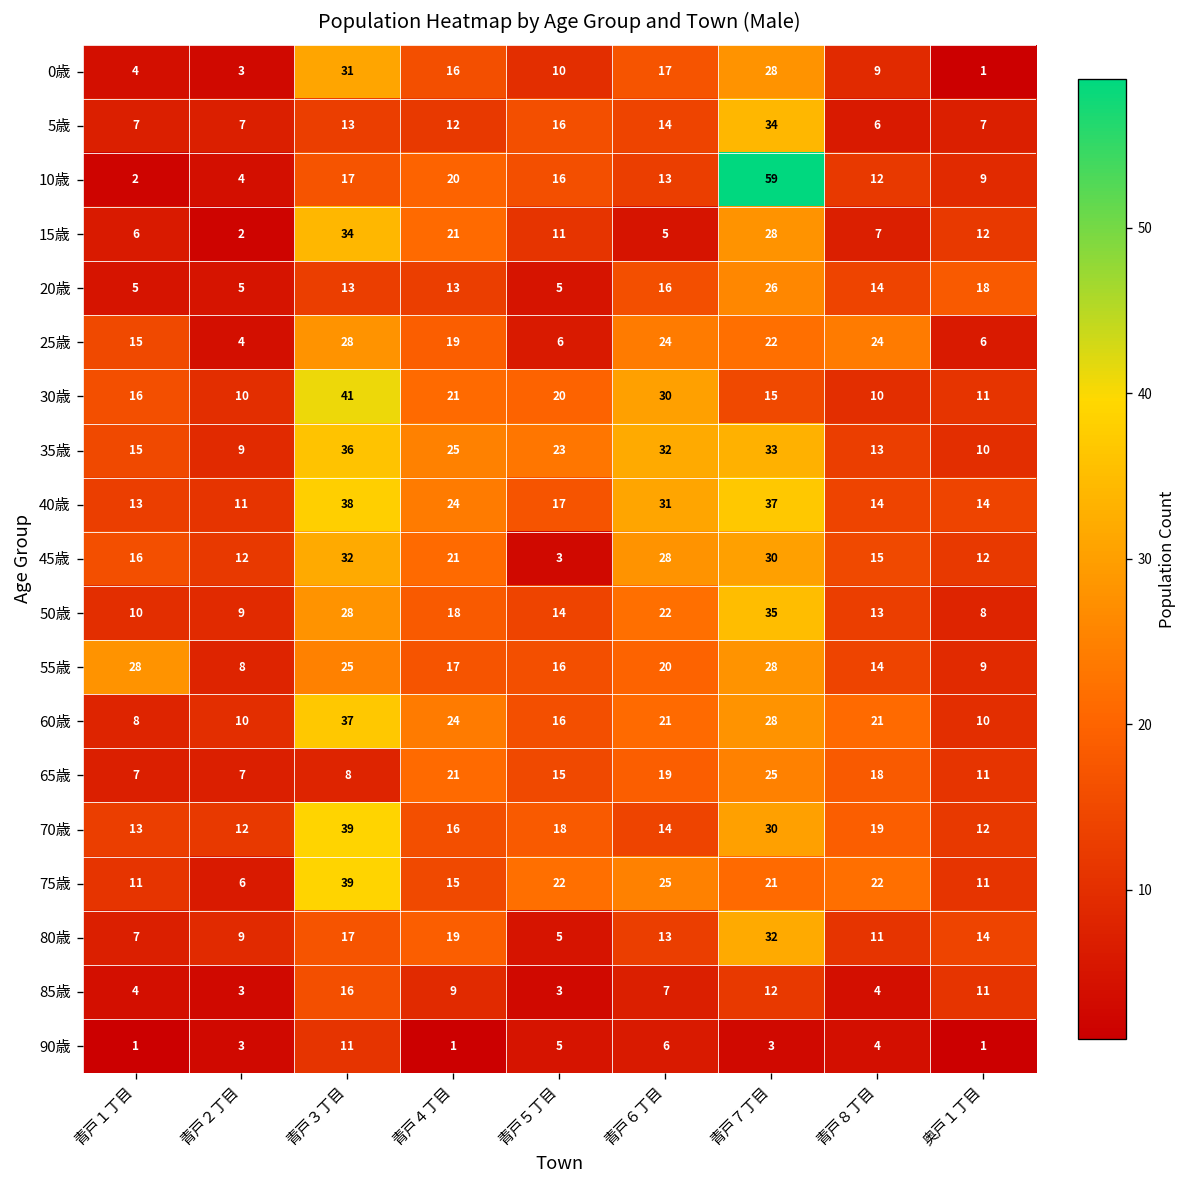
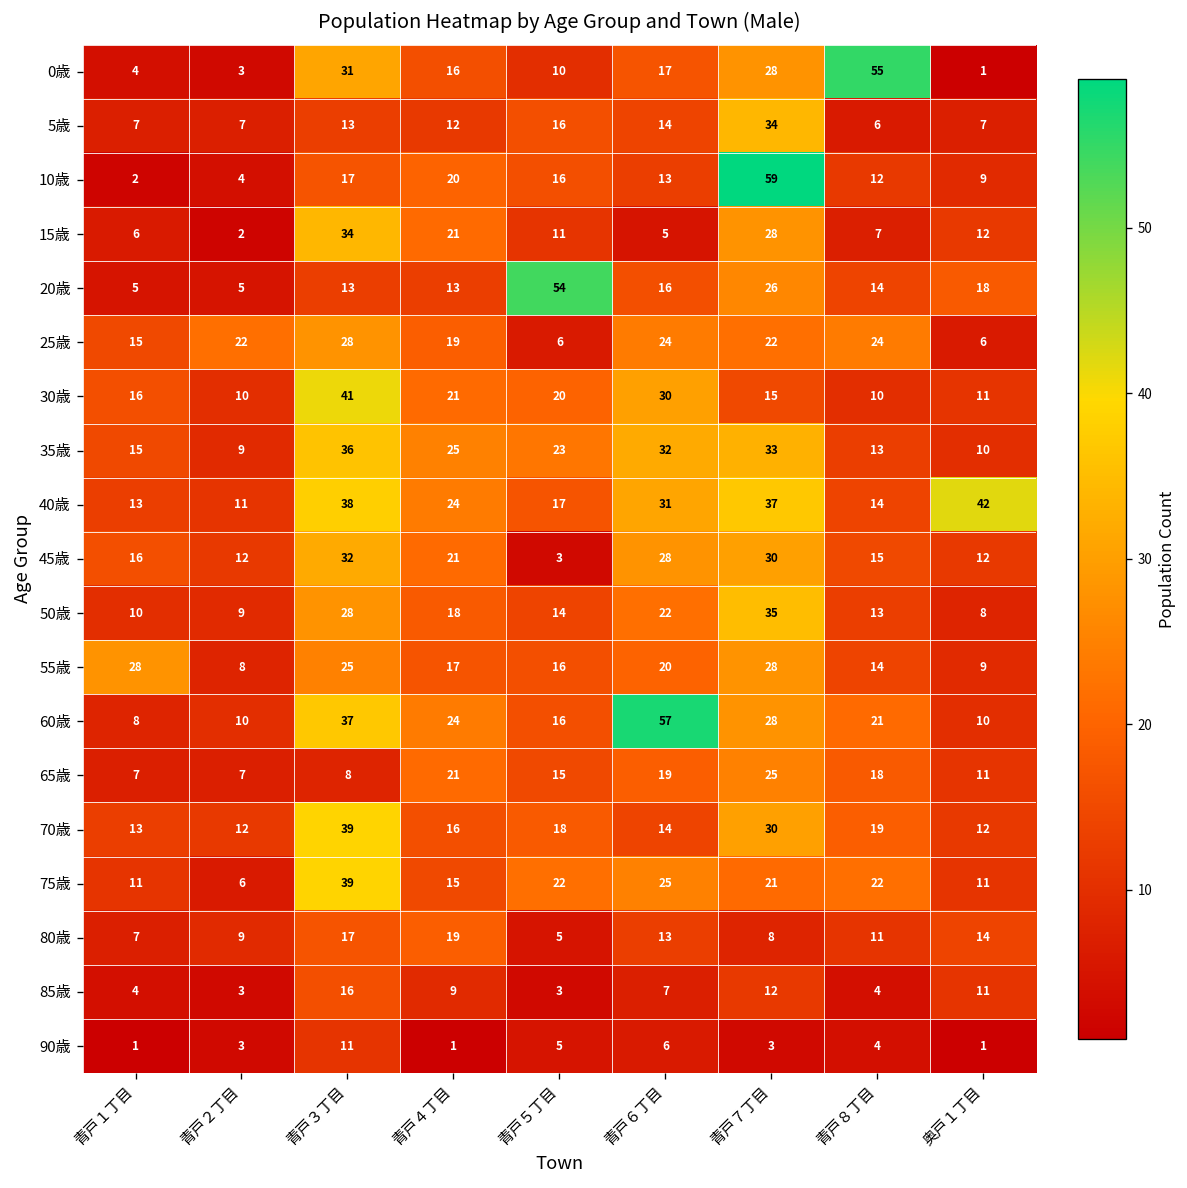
  {
    "0歳": {
      "青戸１丁目": 4,
      "青戸２丁目": 3,
      "青戸３丁目": 31,
      "青戸４丁目": 16,
      "青戸５丁目": 10,
      "青戸６丁目": 17,
      "青戸７丁目": 28,
-     "青戸８丁目": 9,
+     "青戸８丁目": 55,
      "奥戸１丁目": 1
    },
    "5歳": {
      "青戸１丁目": 7,
      "青戸２丁目": 7,
      "青戸３丁目": 13,
      "青戸４丁目": 12,
      "青戸５丁目": 16,
      "青戸６丁目": 14,
      "青戸７丁目": 34,
      "青戸８丁目": 6,
      "奥戸１丁目": 7
    },
    "10歳": {
      "青戸１丁目": 2,
      "青戸２丁目": 4,
      "青戸３丁目": 17,
      "青戸４丁目": 20,
      "青戸５丁目": 16,
      "青戸６丁目": 13,
      "青戸７丁目": 59,
      "青戸８丁目": 12,
      "奥戸１丁目": 9
    },
    "15歳": {
      "青戸１丁目": 6,
      "青戸２丁目": 2,
      "青戸３丁目": 34,
      "青戸４丁目": 21,
      "青戸５丁目": 11,
      "青戸６丁目": 5,
      "青戸７丁目": 28,
      "青戸８丁目": 7,
      "奥戸１丁目": 12
    },
    "20歳": {
      "青戸１丁目": 5,
      "青戸２丁目": 5,
      "青戸３丁目": 13,
      "青戸４丁目": 13,
-     "青戸５丁目": 5,
+     "青戸５丁目": 54,
      "青戸６丁目": 16,
      "青戸７丁目": 26,
      "青戸８丁目": 14,
      "奥戸１丁目": 18
    },
    "25歳": {
      "青戸１丁目": 15,
-     "青戸２丁目": 4,
+     "青戸２丁目": 22,
      "青戸３丁目": 28,
      "青戸４丁目": 19,
      "青戸５丁目": 6,
      "青戸６丁目": 24,
      "青戸７丁目": 22,
      "青戸８丁目": 24,
      "奥戸１丁目": 6
    },
    "30歳": {
      "青戸１丁目": 16,
      "青戸２丁目": 10,
      "青戸３丁目": 41,
      "青戸４丁目": 21,
      "青戸５丁目": 20,
      "青戸６丁目": 30,
      "青戸７丁目": 15,
      "青戸８丁目": 10,
      "奥戸１丁目": 11
    },
    "35歳": {
      "青戸１丁目": 15,
      "青戸２丁目": 9,
      "青戸３丁目": 36,
      "青戸４丁目": 25,
      "青戸５丁目": 23,
      "青戸６丁目": 32,
      "青戸７丁目": 33,
      "青戸８丁目": 13,
      "奥戸１丁目": 10
    },
    "40歳": {
      "青戸１丁目": 13,
      "青戸２丁目": 11,
      "青戸３丁目": 38,
      "青戸４丁目": 24,
      "青戸５丁目": 17,
      "青戸６丁目": 31,
      "青戸７丁目": 37,
      "青戸８丁目": 14,
-     "奥戸１丁目": 14
+     "奥戸１丁目": 42
    },
    "45歳": {
      "青戸１丁目": 16,
      "青戸２丁目": 12,
      "青戸３丁目": 32,
      "青戸４丁目": 21,
      "青戸５丁目": 3,
      "青戸６丁目": 28,
      "青戸７丁目": 30,
      "青戸８丁目": 15,
      "奥戸１丁目": 12
    },
    "50歳": {
      "青戸１丁目": 10,
      "青戸２丁目": 9,
      "青戸３丁目": 28,
      "青戸４丁目": 18,
      "青戸５丁目": 14,
      "青戸６丁目": 22,
      "青戸７丁目": 35,
      "青戸８丁目": 13,
      "奥戸１丁目": 8
    },
    "55歳": {
      "青戸１丁目": 28,
      "青戸２丁目": 8,
      "青戸３丁目": 25,
      "青戸４丁目": 17,
      "青戸５丁目": 16,
      "青戸６丁目": 20,
      "青戸７丁目": 28,
      "青戸８丁目": 14,
      "奥戸１丁目": 9
    },
    "60歳": {
      "青戸１丁目": 8,
      "青戸２丁目": 10,
      "青戸３丁目": 37,
      "青戸４丁目": 24,
      "青戸５丁目": 16,
-     "青戸６丁目": 21,
+     "青戸６丁目": 57,
      "青戸７丁目": 28,
      "青戸８丁目": 21,
      "奥戸１丁目": 10
    },
    "65歳": {
      "青戸１丁目": 7,
      "青戸２丁目": 7,
      "青戸３丁目": 8,
      "青戸４丁目": 21,
      "青戸５丁目": 15,
      "青戸６丁目": 19,
      "青戸７丁目": 25,
      "青戸８丁目": 18,
      "奥戸１丁目": 11
    },
    "70歳": {
      "青戸１丁目": 13,
      "青戸２丁目": 12,
      "青戸３丁目": 39,
      "青戸４丁目": 16,
      "青戸５丁目": 18,
      "青戸６丁目": 14,
      "青戸７丁目": 30,
      "青戸８丁目": 19,
      "奥戸１丁目": 12
    },
    "75歳": {
      "青戸１丁目": 11,
      "青戸２丁目": 6,
      "青戸３丁目": 39,
      "青戸４丁目": 15,
      "青戸５丁目": 22,
      "青戸６丁目": 25,
      "青戸７丁目": 21,
      "青戸８丁目": 22,
      "奥戸１丁目": 11
    },
    "80歳": {
      "青戸１丁目": 7,
      "青戸２丁目": 9,
      "青戸３丁目": 17,
      "青戸４丁目": 19,
      "青戸５丁目": 5,
      "青戸６丁目": 13,
-     "青戸７丁目": 32,
+     "青戸７丁目": 8,
      "青戸８丁目": 11,
      "奥戸１丁目": 14
    },
    "85歳": {
      "青戸１丁目": 4,
      "青戸２丁目": 3,
      "青戸３丁目": 16,
      "青戸４丁目": 9,
      "青戸５丁目": 3,
      "青戸６丁目": 7,
      "青戸７丁目": 12,
      "青戸８丁目": 4,
      "奥戸１丁目": 11
    },
    "90歳": {
      "青戸１丁目": 1,
      "青戸２丁目": 3,
      "青戸３丁目": 11,
      "青戸４丁目": 1,
      "青戸５丁目": 5,
      "青戸６丁目": 6,
      "青戸７丁目": 3,
      "青戸８丁目": 4,
      "奥戸１丁目": 1
    }
  }
